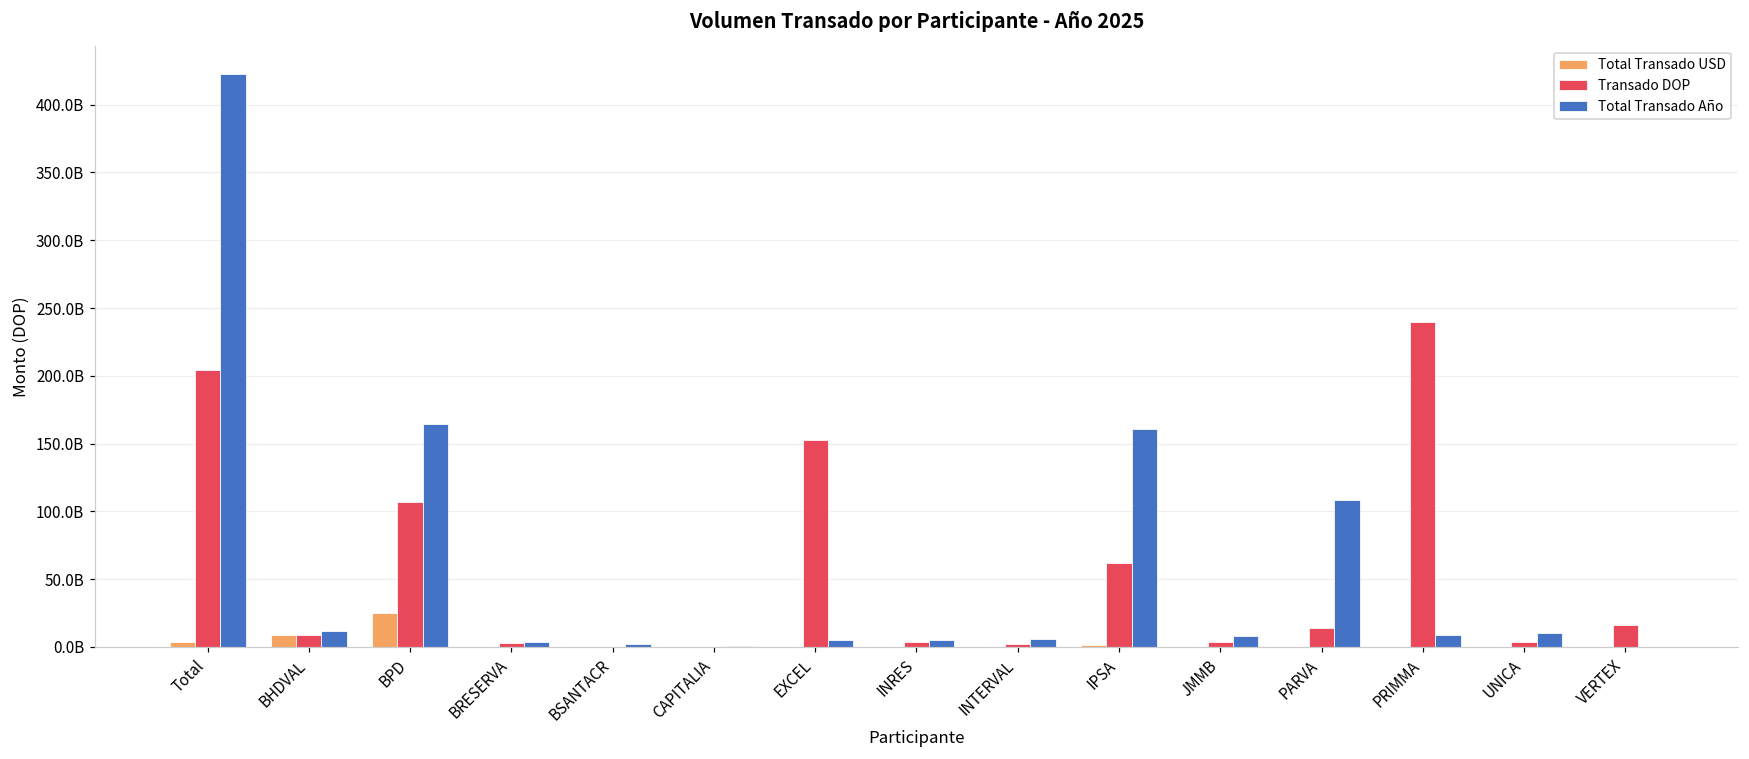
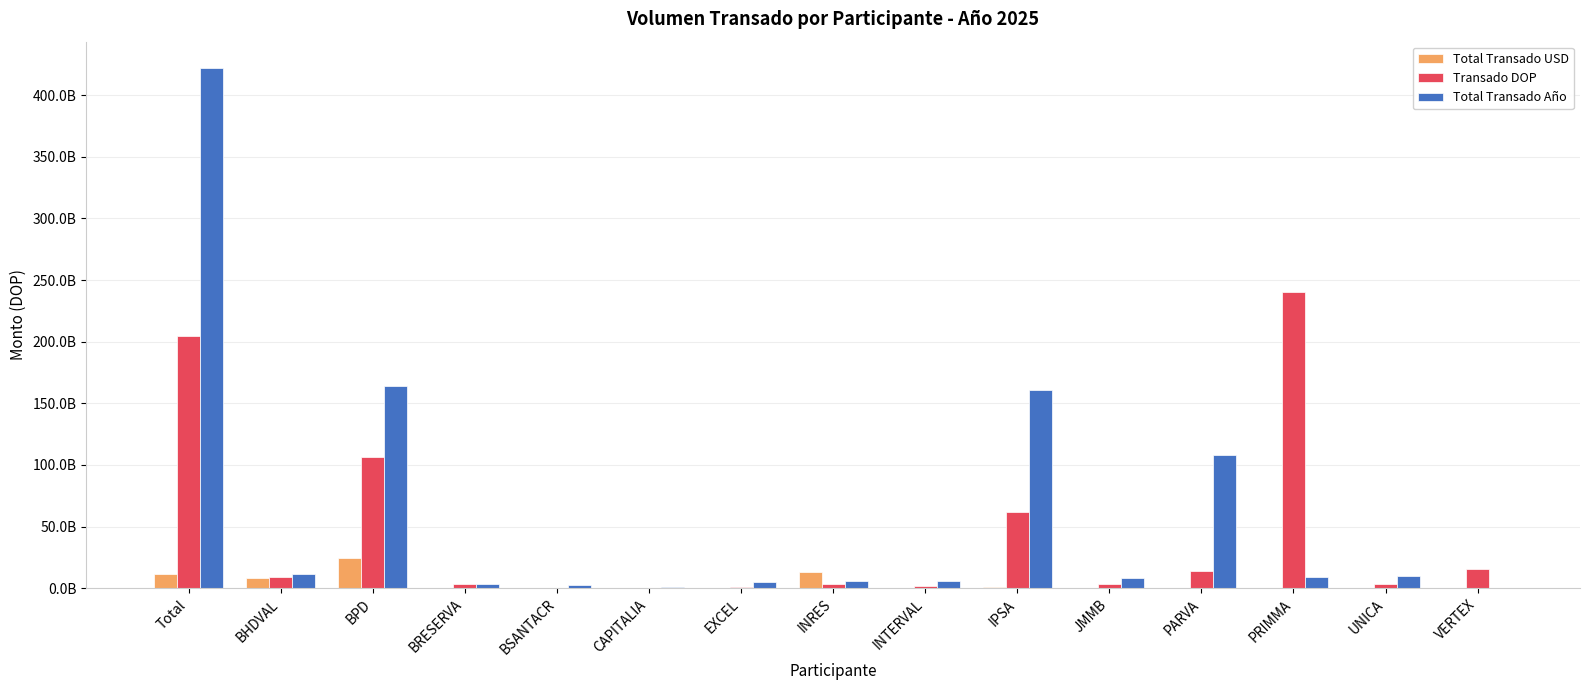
  {
    "Total Transado USD": {
-     "Total": 4000000000,
+     "Total": 12000000000,
      "BHDVAL": 9000000000,
      "BPD": 25000000000,
-     "INRES": 0
+     "INRES": 13000000000
    },
    "Transado DOP": {
      "Total": 204000000000,
      "BHDVAL": 9000000000,
      "BPD": 107000000000,
      "BRESERVA": 3000000000,
-     "EXCEL": 153000000000,
+     "EXCEL": 1000000000,
      "INRES": 4000000000,
      "IPSA": 62000000000,
      "JMMB": 3000000000,
      "PARVA": 14000000000,
      "PRIMMA": 240000000000,
      "UNICA": 3000000000,
      "VERTEX": 16000000000
    },
    "Total Transado Año": {
      "Total": 422000000000,
      "BHDVAL": 12000000000,
      "BPD": 164000000000,
      "BRESERVA": 4000000000,
      "BSANTACR": 2000000000,
      "EXCEL": 5000000000,
      "INRES": 5000000000,
      "INTERVAL": 6000000000,
      "IPSA": 161000000000,
      "JMMB": 8000000000,
      "PARVA": 108000000000,
      "PRIMMA": 9000000000,
      "UNICA": 10000000000
    }
  }
